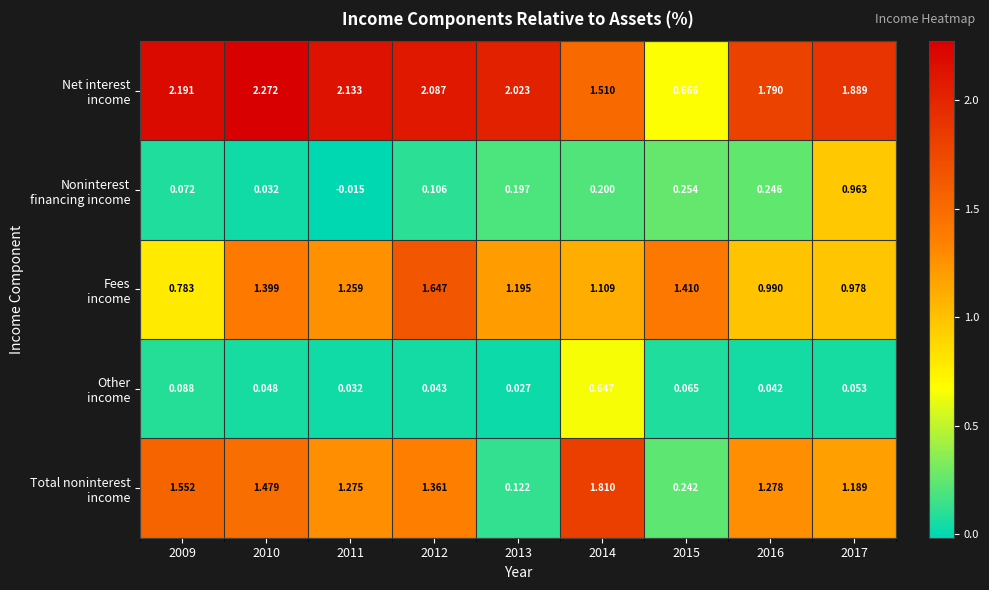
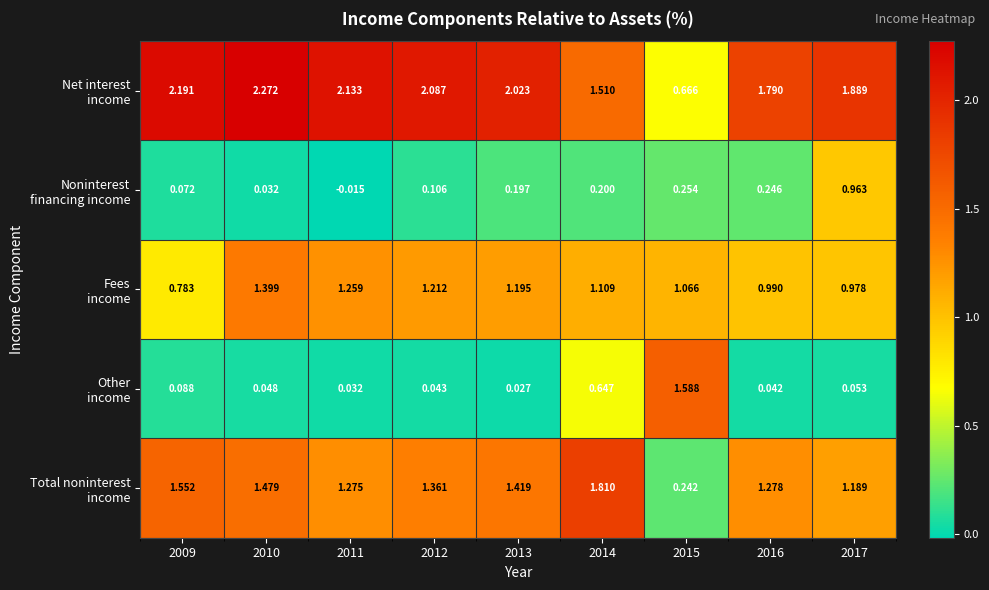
  {
    "Net interest income": {
      "2009": 2.191,
      "2010": 2.272,
      "2011": 2.133,
      "2012": 2.087,
      "2013": 2.023,
      "2014": 1.510,
      "2015": 0.666,
      "2016": 1.790,
      "2017": 1.889
    },
    "Noninterest financing income": {
      "2009": 0.072,
      "2010": 0.032,
      "2011": -0.015,
      "2012": 0.106,
      "2013": 0.197,
      "2014": 0.200,
      "2015": 0.254,
      "2016": 0.246,
      "2017": 0.963
    },
    "Fees income": {
      "2009": 0.783,
      "2010": 1.399,
      "2011": 1.259,
-     "2012": 1.647,
+     "2012": 1.212,
      "2013": 1.195,
      "2014": 1.109,
-     "2015": 1.410,
+     "2015": 1.066,
      "2016": 0.990,
      "2017": 0.978
    },
    "Other income": {
      "2009": 0.088,
      "2010": 0.048,
      "2011": 0.032,
      "2012": 0.043,
      "2013": 0.027,
      "2014": 0.647,
-     "2015": 0.065,
+     "2015": 1.588,
      "2016": 0.042,
      "2017": 0.053
    },
    "Total noninterest income": {
      "2009": 1.552,
      "2010": 1.479,
      "2011": 1.275,
      "2012": 1.361,
-     "2013": 0.122,
+     "2013": 1.419,
      "2014": 1.810,
      "2015": 0.242,
      "2016": 1.278,
      "2017": 1.189
    }
  }
